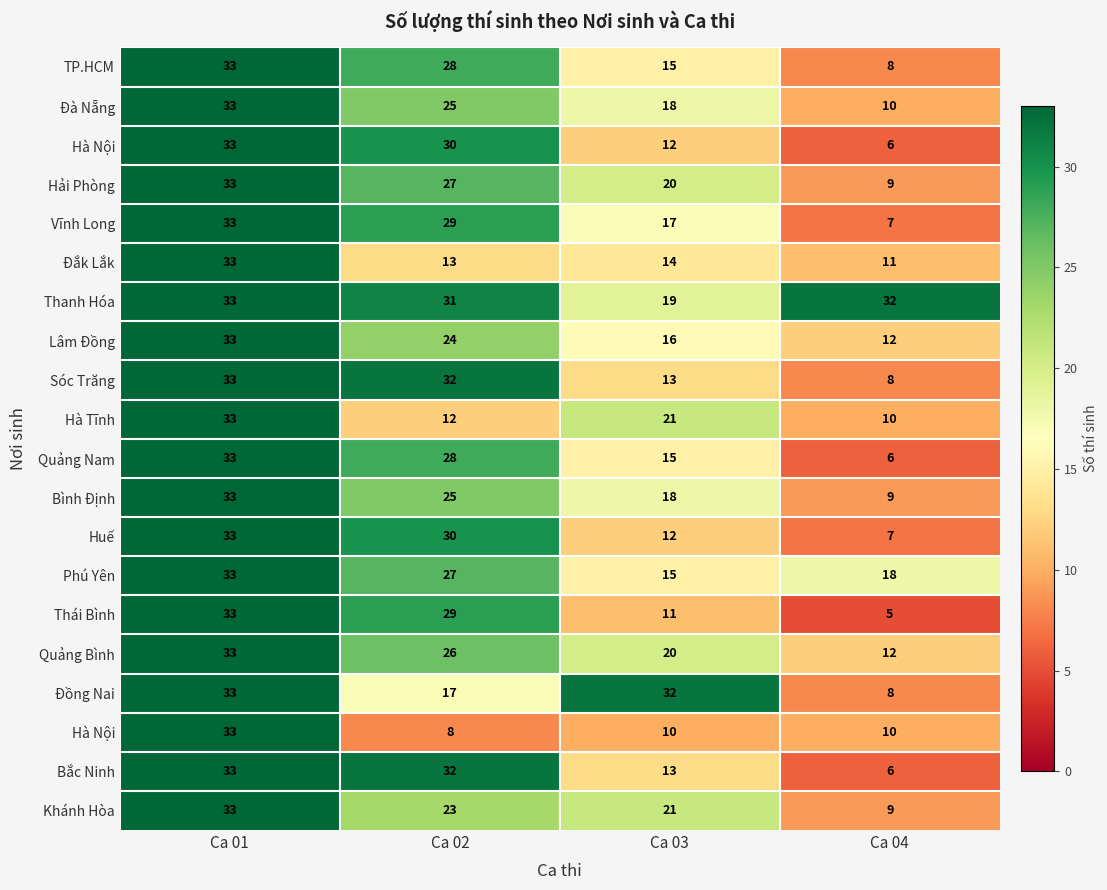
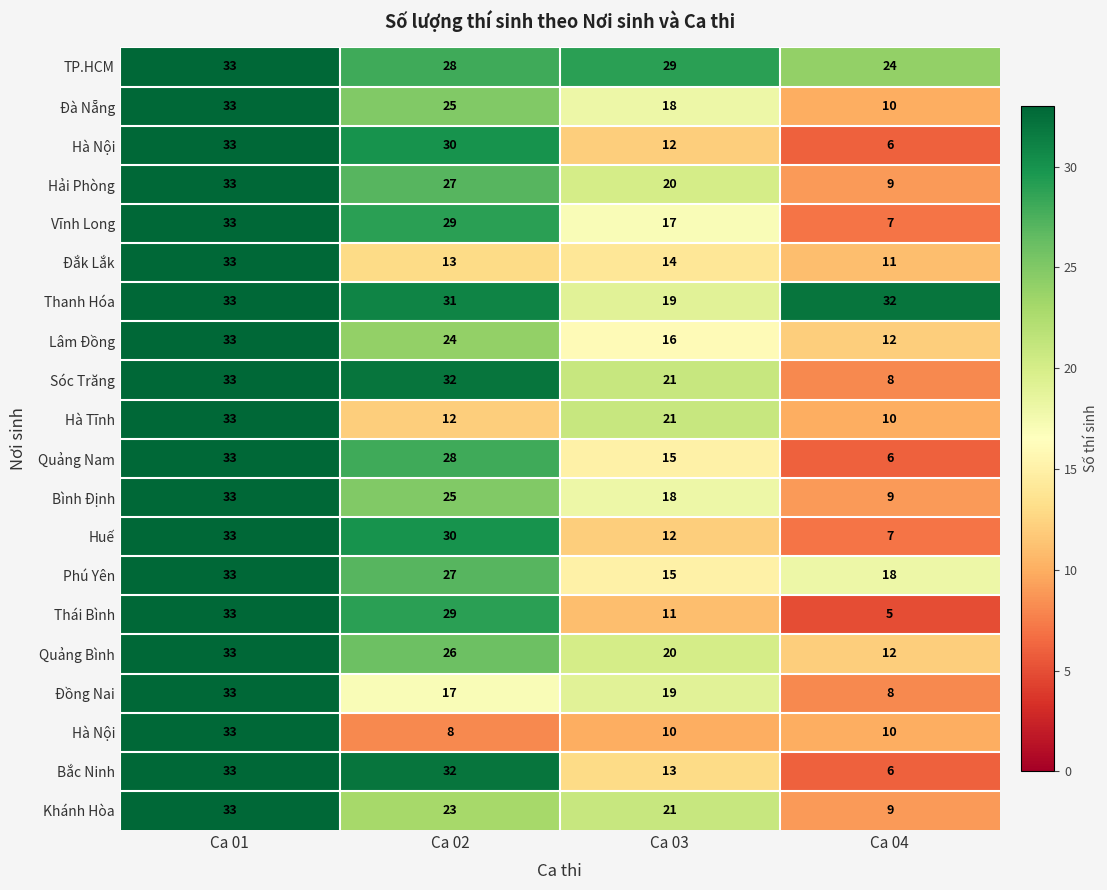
  {
    "TP.HCM": {
      "Ca 01": 33,
      "Ca 02": 28,
-     "Ca 03": 15,
-     "Ca 04": 8
+     "Ca 03": 29,
+     "Ca 04": 24
    },
    "Đà Nẵng": {
      "Ca 01": 33,
      "Ca 02": 25,
      "Ca 03": 18,
      "Ca 04": 10
    },
    "Hải Phòng": {
      "Ca 01": 33,
      "Ca 02": 27,
      "Ca 03": 20,
      "Ca 04": 9
    },
    "Vĩnh Long": {
      "Ca 01": 33,
      "Ca 02": 29,
      "Ca 03": 17,
      "Ca 04": 7
    },
    "Đắk Lắk": {
      "Ca 01": 33,
      "Ca 02": 13,
      "Ca 03": 14,
      "Ca 04": 11
    },
    "Thanh Hóa": {
      "Ca 01": 33,
      "Ca 02": 31,
      "Ca 03": 19,
      "Ca 04": 32
    },
    "Lâm Đồng": {
      "Ca 01": 33,
      "Ca 02": 24,
      "Ca 03": 16,
      "Ca 04": 12
    },
    "Sóc Trăng": {
      "Ca 01": 33,
      "Ca 02": 32,
-     "Ca 03": 13,
+     "Ca 03": 21,
      "Ca 04": 8
    },
    "Hà Tĩnh": {
      "Ca 01": 33,
      "Ca 02": 12,
      "Ca 03": 21,
      "Ca 04": 10
    },
    "Quảng Nam": {
      "Ca 01": 33,
      "Ca 02": 28,
      "Ca 03": 15,
      "Ca 04": 6
    },
    "Bình Định": {
      "Ca 01": 33,
      "Ca 02": 25,
      "Ca 03": 18,
      "Ca 04": 9
    },
    "Huế": {
      "Ca 01": 33,
      "Ca 02": 30,
      "Ca 03": 12,
      "Ca 04": 7
    },
    "Phú Yên": {
      "Ca 01": 33,
      "Ca 02": 27,
      "Ca 03": 15,
      "Ca 04": 18
    },
    "Thái Bình": {
      "Ca 01": 33,
      "Ca 02": 29,
      "Ca 03": 11,
      "Ca 04": 5
    },
    "Quảng Bình": {
      "Ca 01": 33,
      "Ca 02": 26,
      "Ca 03": 20,
      "Ca 04": 12
    },
    "Đồng Nai": {
      "Ca 01": 33,
      "Ca 02": 17,
-     "Ca 03": 32,
+     "Ca 03": 19,
      "Ca 04": 8
    },
    "Bắc Ninh": {
      "Ca 01": 33,
      "Ca 02": 32,
      "Ca 03": 13,
      "Ca 04": 6
    },
    "Khánh Hòa": {
      "Ca 01": 33,
      "Ca 02": 23,
      "Ca 03": 21,
      "Ca 04": 9
    }
  }
